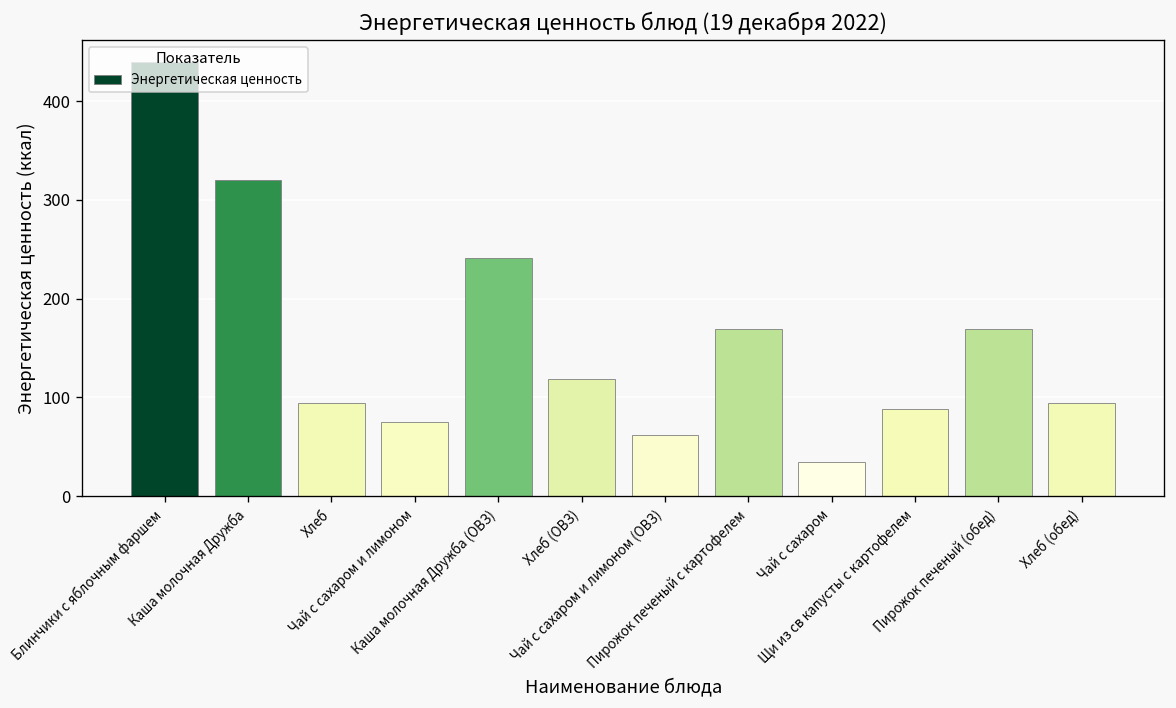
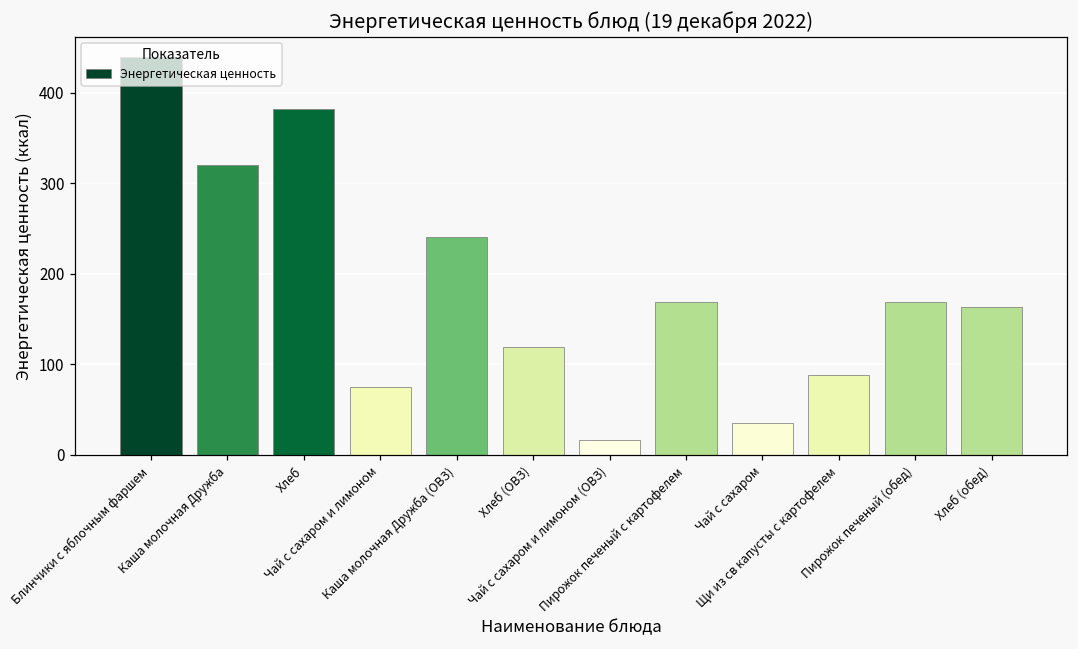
  {
    "Каша молочная Дружба": 320,
-   "Хлеб": 90,
+   "Хлеб": 380,
    "Чай с сахаром и лимоном": 80,
    "Каша молочная Дружба (ОВЗ)": 240,
    "Хлеб (ОВЗ)": 120,
-   "Чай с сахаром и лимоном (ОВЗ)": 60,
+   "Чай с сахаром и лимоном (ОВЗ)": 20,
    "Пирожок печеный с картофелем": 170,
    "Чай с сахаром": 30,
    "Щи из св капусты с картофелем": 90,
    "Пирожок печеный (обед)": 170,
-   "Хлеб (обед)": 90
+   "Хлеб (обед)": 160
  }
